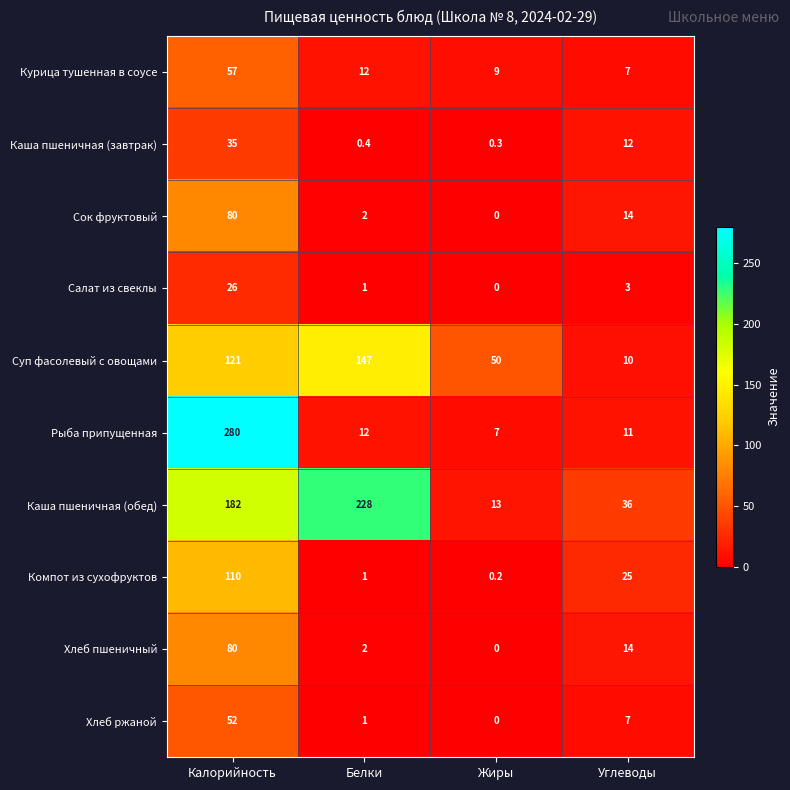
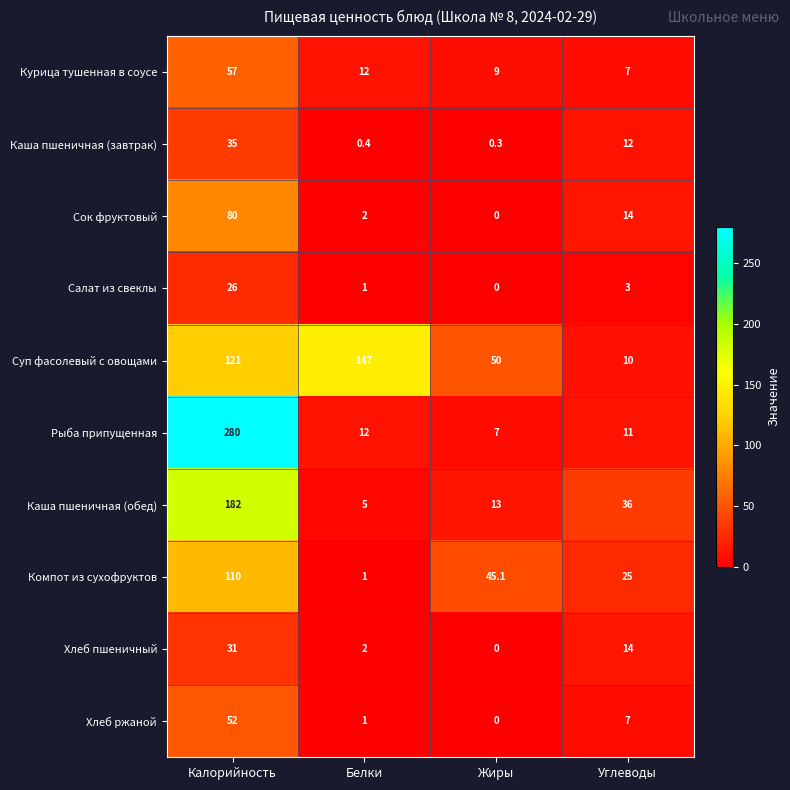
  {
    "Курица тушенная в соусе": {
      "Калорийность": 57,
      "Белки": 12,
      "Жиры": 9,
      "Углеводы": 7
    },
    "Каша пшеничная (завтрак)": {
      "Калорийность": 35,
      "Белки": 0.4,
      "Жиры": 0.3,
      "Углеводы": 12
    },
    "Сок фруктовый": {
      "Калорийность": 80,
      "Белки": 2,
      "Жиры": 0,
      "Углеводы": 14
    },
    "Салат из свеклы": {
      "Калорийность": 26,
      "Белки": 1,
      "Жиры": 0,
      "Углеводы": 3
    },
    "Суп фасолевый с овощами": {
      "Калорийность": 121,
      "Белки": 147,
      "Жиры": 50,
      "Углеводы": 10
    },
    "Рыба припущенная": {
      "Калорийность": 280,
      "Белки": 12,
      "Жиры": 7,
      "Углеводы": 11
    },
    "Каша пшеничная (обед)": {
      "Калорийность": 182,
-     "Белки": 228,
+     "Белки": 5,
      "Жиры": 13,
      "Углеводы": 36
    },
    "Компот из сухофруктов": {
      "Калорийность": 110,
      "Белки": 1,
-     "Жиры": 0.2,
+     "Жиры": 45.1,
      "Углеводы": 25
    },
    "Хлеб пшеничный": {
-     "Калорийность": 80,
+     "Калорийность": 31,
      "Белки": 2,
      "Жиры": 0,
      "Углеводы": 14
    },
    "Хлеб ржаной": {
      "Калорийность": 52,
      "Белки": 1,
      "Жиры": 0,
      "Углеводы": 7
    }
  }
